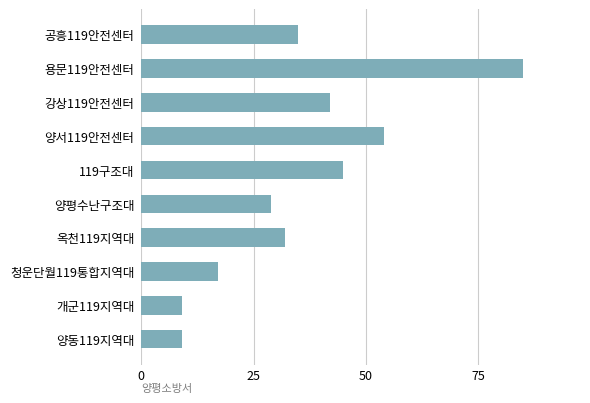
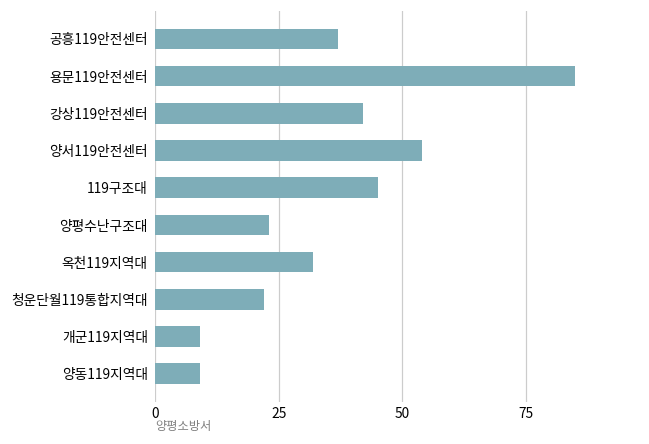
  {
-   "공흥119안전센터": 35,
+   "공흥119안전센터": 37,
    "용문119안전센터": 85,
    "강상119안전센터": 42,
    "양서119안전센터": 54,
    "119구조대": 45,
-   "양평수난구조대": 29,
+   "양평수난구조대": 23,
    "옥천119지역대": 32,
-   "청운단월119통합지역대": 17,
+   "청운단월119통합지역대": 22,
    "개군119지역대": 9,
    "양동119지역대": 9
  }
